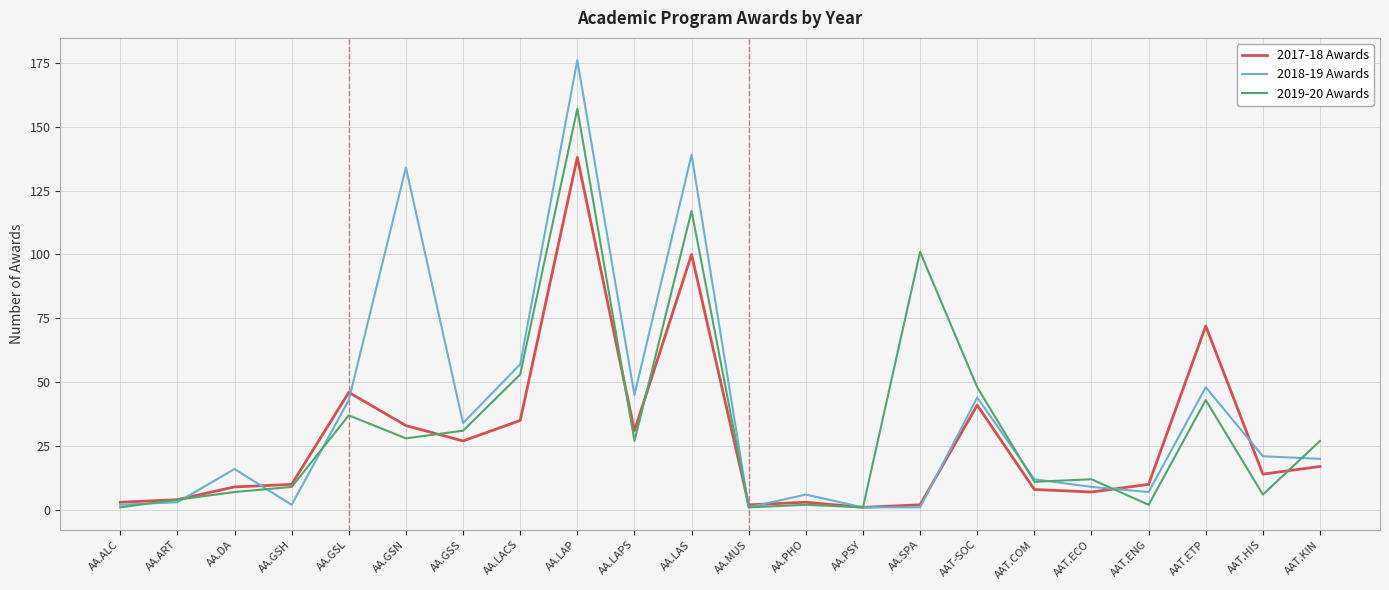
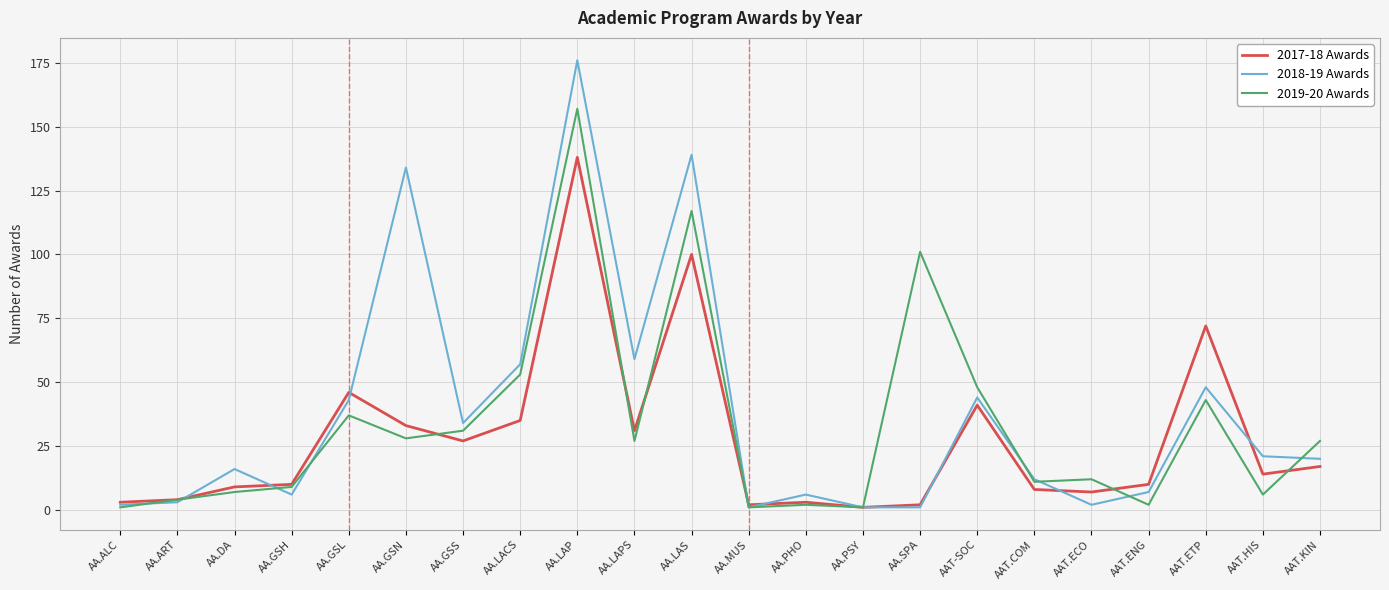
  {
    "2017-18 Awards": {
      "AA.ALC": 3,
      "AA.DA": 9,
      "AA.GSL": 46,
      "AA.GSN": 33,
      "AA.GSS": 27,
      "AA.LACS": 35,
      "AA.LAP": 138,
      "AA.LAPS": 31,
      "AA.LAS": 100,
      "AA.MUS": 2,
      "AA.PHO": 3,
      "AA.SPA": 2,
      "AAT-SOC": 41,
      "AAT.COM": 8,
      "AAT.ECO": 7,
      "AAT.ENG": 10,
      "AAT.ETP": 72,
      "AAT.HIS": 14,
      "AAT.KIN": 17
    },
    "2018-19 Awards": {
      "AA.ALC": 2,
      "AA.DA": 16,
-     "AA.GSH": 2,
+     "AA.GSH": 6,
      "AA.GSL": 43,
      "AA.GSN": 134,
      "AA.GSS": 34,
      "AA.LACS": 57,
      "AA.LAP": 176,
-     "AA.LAPS": 45,
+     "AA.LAPS": 59,
      "AA.LAS": 139,
      "AA.PHO": 6,
      "AA.SPA": 1,
      "AAT-SOC": 44,
      "AAT.COM": 12,
-     "AAT.ECO": 9,
+     "AAT.ECO": 2,
      "AAT.ENG": 7,
      "AAT.ETP": 48,
      "AAT.HIS": 21,
      "AAT.KIN": 20
    },
    "2019-20 Awards": {
      "AA.ALC": 1,
      "AA.DA": 7,
      "AA.GSL": 37,
      "AA.GSN": 28,
      "AA.GSS": 31,
      "AA.LACS": 53,
      "AA.LAP": 157,
      "AA.LAPS": 27,
      "AA.LAS": 117,
      "AA.PHO": 2,
      "AA.SPA": 101,
      "AAT-SOC": 48,
      "AAT.COM": 11,
      "AAT.ECO": 12,
      "AAT.ENG": 2,
      "AAT.ETP": 43,
      "AAT.HIS": 6,
      "AAT.KIN": 27
    }
  }
